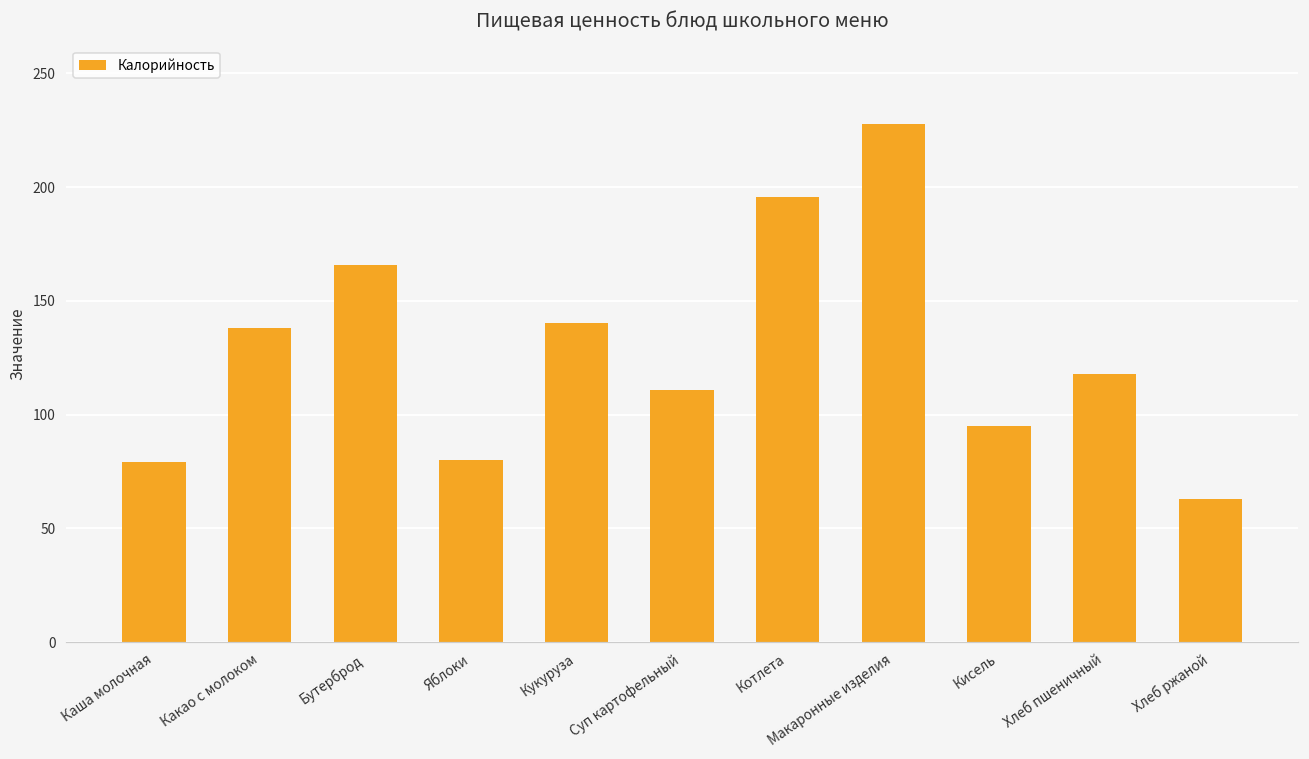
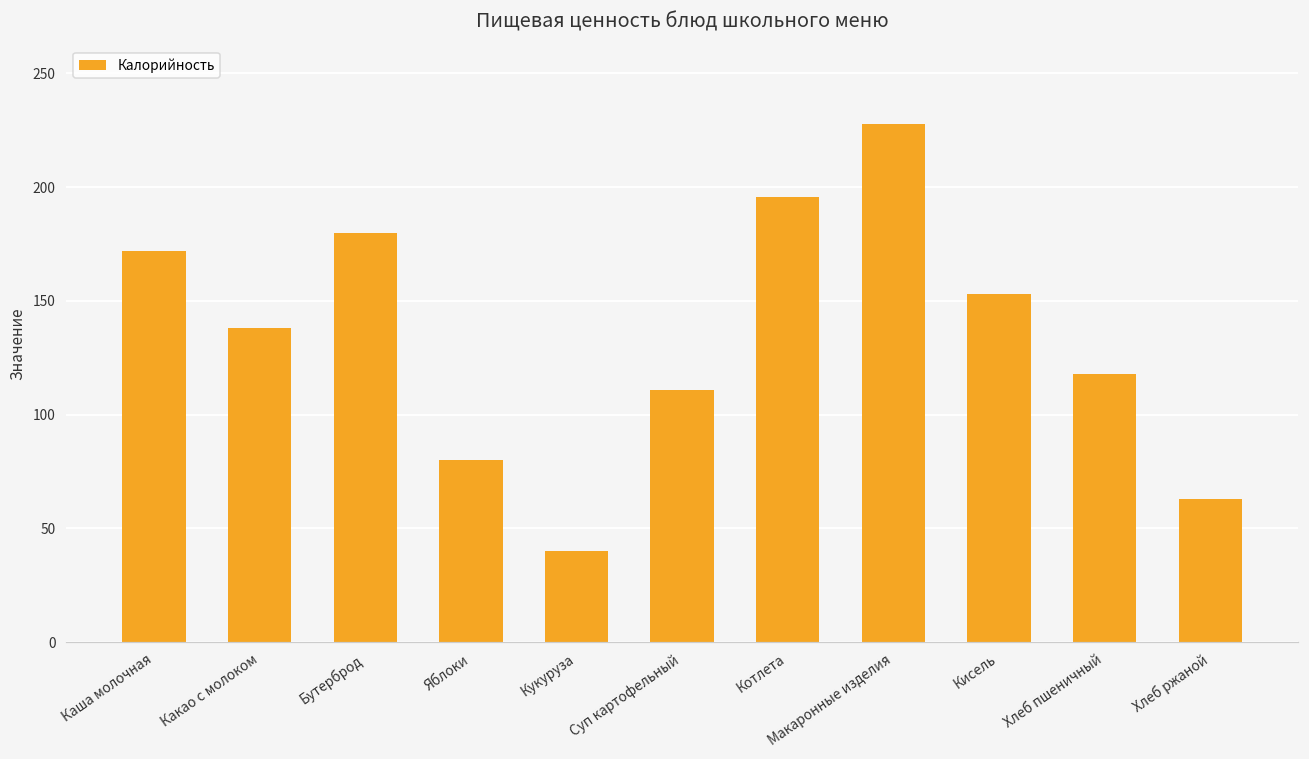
  {
-   "Каша молочная": 79,
+   "Каша молочная": 172,
    "Какао с молоком": 138,
-   "Бутерброд": 166,
+   "Бутерброд": 180,
    "Яблоки": 80,
-   "Кукуруза": 141,
+   "Кукуруза": 40,
    "Суп картофельный": 111,
    "Котлета": 196,
    "Макаронные изделия": 228,
-   "Кисель": 95,
+   "Кисель": 153,
    "Хлеб пшеничный": 118,
    "Хлеб ржаной": 63
  }
